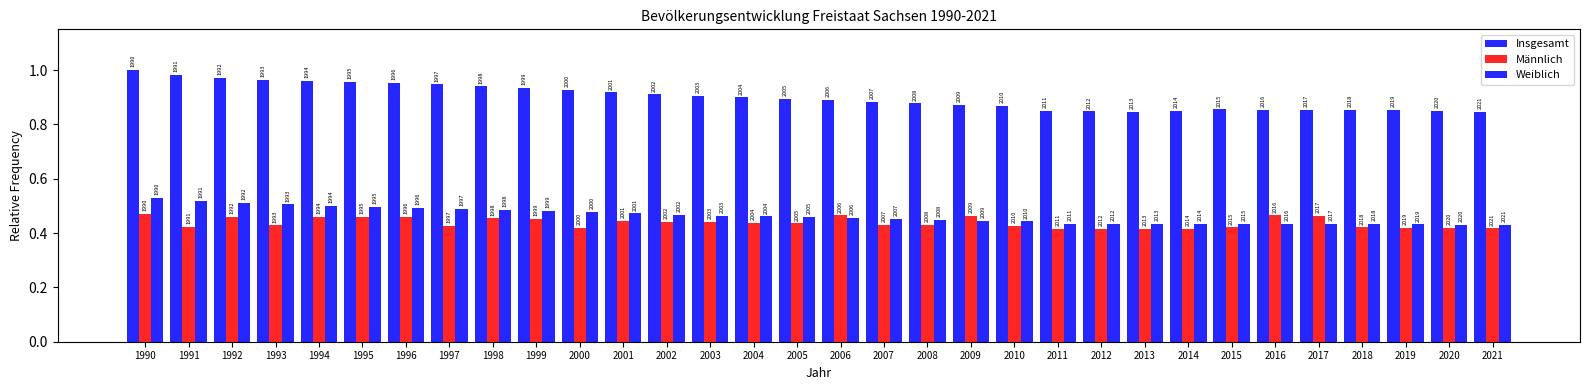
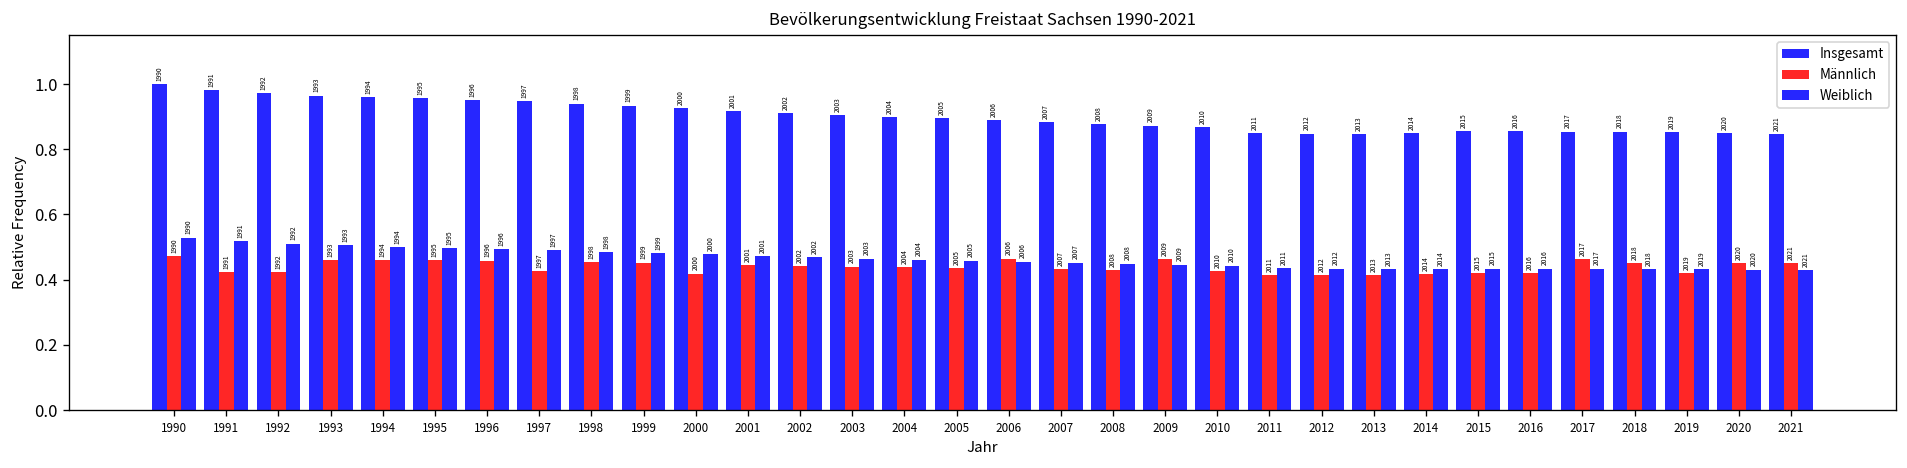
  {
    "Männlich": {
-     "1992": 0.46,
-     "1993": 0.43,
-     "2016": 0.47,
-     "2018": 0.42,
-     "2020": 0.42,
-     "2021": 0.42
+     "1992": 0.42,
+     "1993": 0.46,
+     "2016": 0.42,
+     "2018": 0.45,
+     "2020": 0.45,
+     "2021": 0.45
    }
  }
